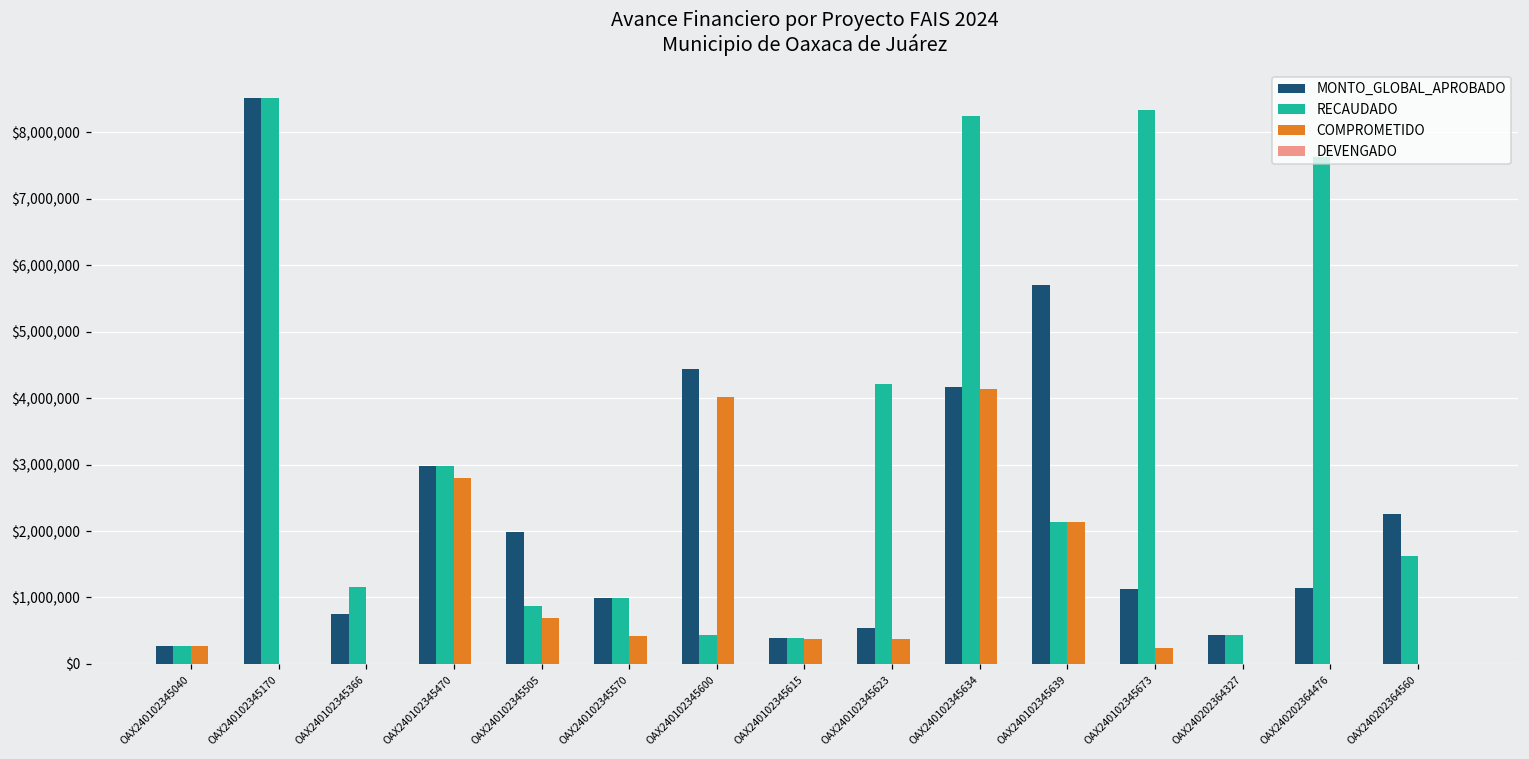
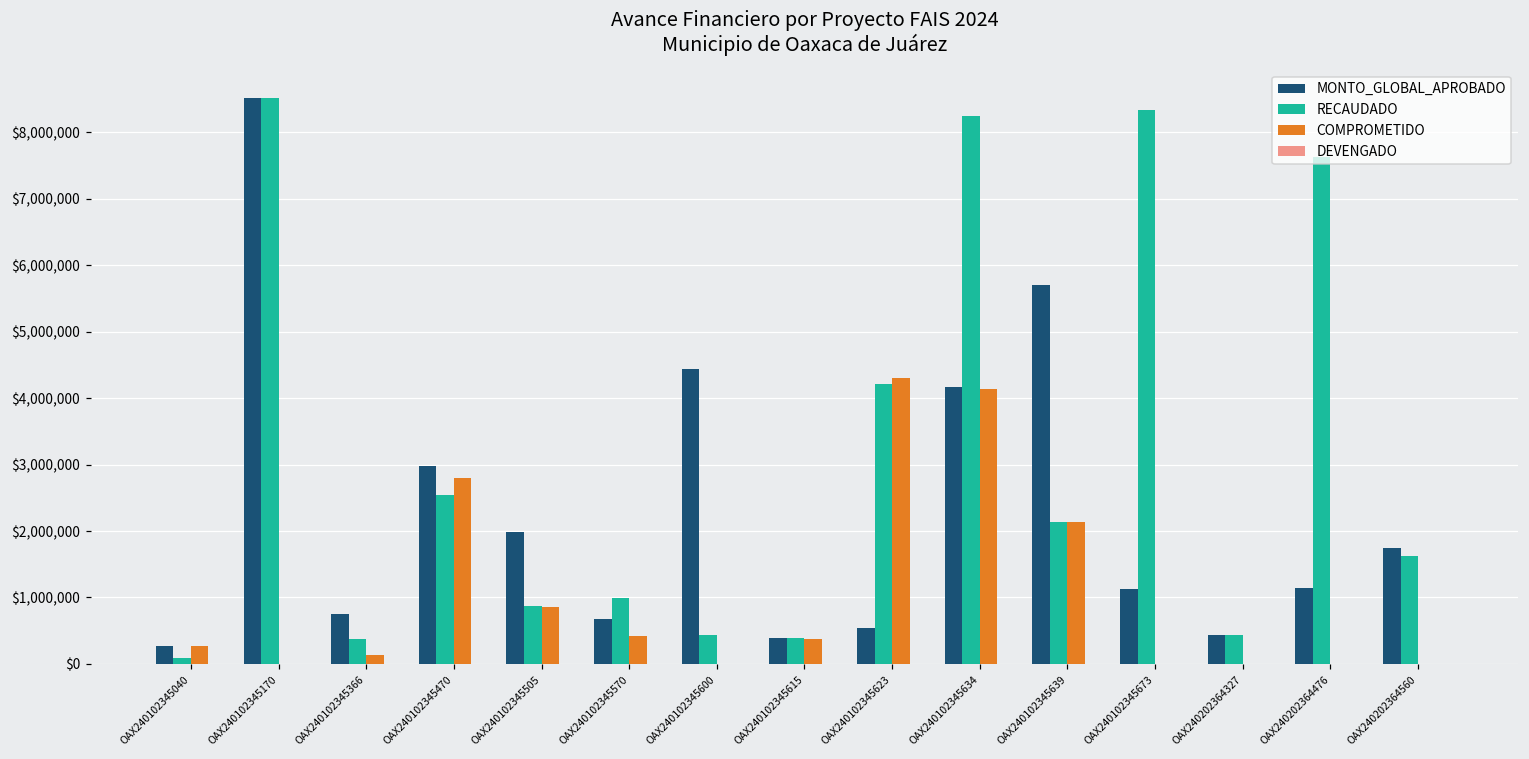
  {
    "MONTO_GLOBAL_APROBADO": {
      "OAX240102345040": "$300,000",
      "OAX240102345170": "$8,500,000",
      "OAX240102345366": "$700,000",
      "OAX240102345470": "$3,000,000",
      "OAX240102345505": "$2,000,000",
-     "OAX240102345570": "$1,000,000",
+     "OAX240102345570": "$700,000",
      "OAX240102345600": "$4,400,000",
      "OAX240102345615": "$400,000",
      "OAX240102345623": "$500,000",
      "OAX240102345634": "$4,200,000",
      "OAX240102345639": "$5,700,000",
      "OAX240102345673": "$1,100,000",
      "OAX240202364327": "$400,000",
      "OAX240202364476": "$1,100,000",
-     "OAX240202364560": "$2,300,000"
+     "OAX240202364560": "$1,700,000"
    },
    "RECAUDADO": {
-     "OAX240102345040": "$300,000",
+     "OAX240102345040": "$100,000",
      "OAX240102345170": "$8,500,000",
-     "OAX240102345366": "$1,200,000",
-     "OAX240102345470": "$3,000,000",
+     "OAX240102345366": "$400,000",
+     "OAX240102345470": "$2,500,000",
      "OAX240102345505": "$900,000",
      "OAX240102345570": "$1,000,000",
      "OAX240102345600": "$400,000",
      "OAX240102345615": "$400,000",
      "OAX240102345623": "$4,200,000",
      "OAX240102345634": "$8,200,000",
      "OAX240102345639": "$2,100,000",
      "OAX240102345673": "$8,300,000",
      "OAX240202364327": "$400,000",
      "OAX240202364560": "$1,600,000"
    },
    "COMPROMETIDO": {
      "OAX240102345040": "$300,000",
      "OAX240102345170": "$0",
-     "OAX240102345366": "$0",
+     "OAX240102345366": "$100,000",
      "OAX240102345470": "$2,800,000",
-     "OAX240102345505": "$700,000",
+     "OAX240102345505": "$900,000",
      "OAX240102345570": "$400,000",
-     "OAX240102345600": "$4,000,000",
+     "OAX240102345600": "$0",
      "OAX240102345615": "$400,000",
-     "OAX240102345623": "$400,000",
+     "OAX240102345623": "$4,300,000",
      "OAX240102345634": "$4,100,000",
      "OAX240102345639": "$2,100,000",
-     "OAX240102345673": "$200,000",
+     "OAX240102345673": "$0",
      "OAX240202364327": "$0",
      "OAX240202364476": "$0",
      "OAX240202364560": "$0"
    },
    "DEVENGADO": {
      "OAX240102345040": "$0",
      "OAX240102345170": "$0",
      "OAX240102345366": "$0",
      "OAX240102345470": "$0",
      "OAX240102345505": "$0",
      "OAX240102345570": "$0",
      "OAX240102345600": "$0",
      "OAX240102345615": "$0",
      "OAX240102345623": "$0",
      "OAX240102345634": "$0",
      "OAX240102345639": "$0",
      "OAX240102345673": "$0",
      "OAX240202364327": "$0",
      "OAX240202364476": "$0",
      "OAX240202364560": "$0"
    }
  }
